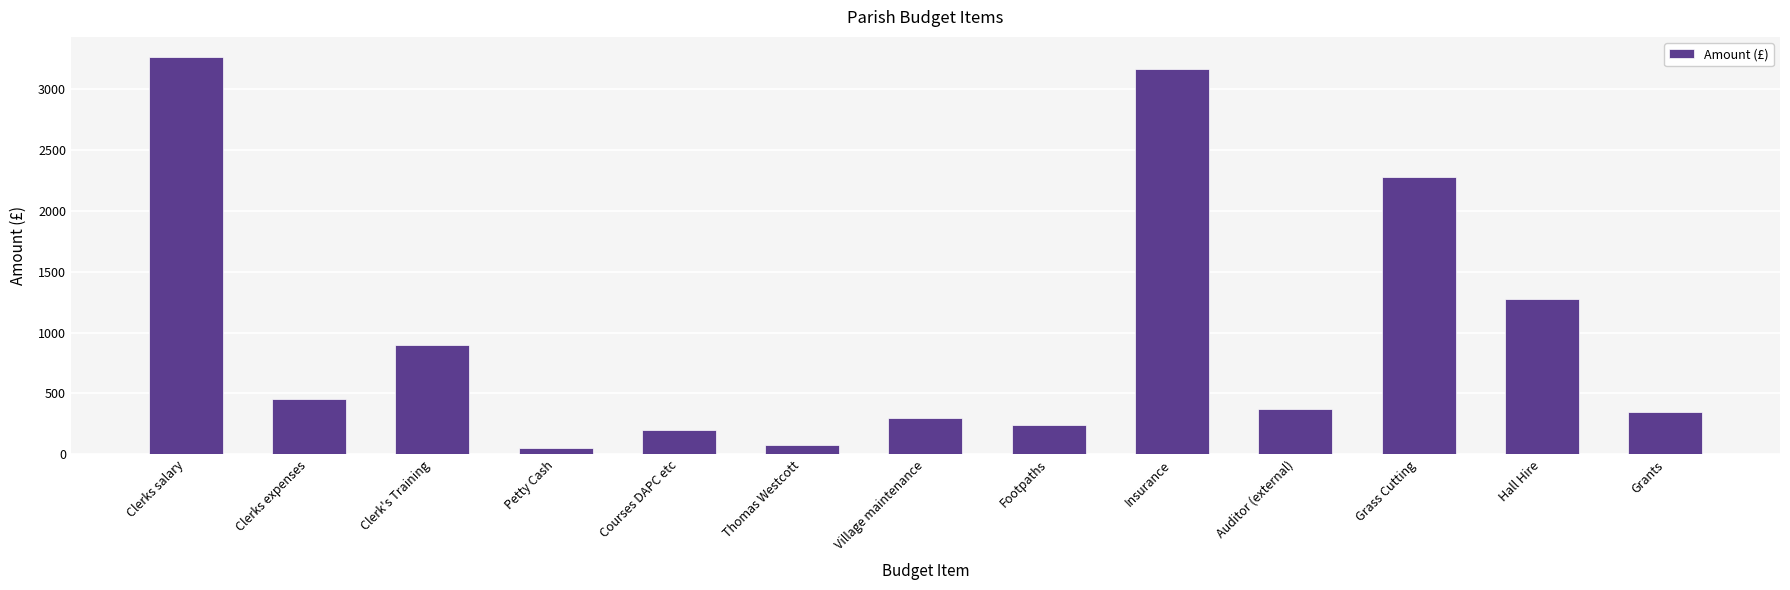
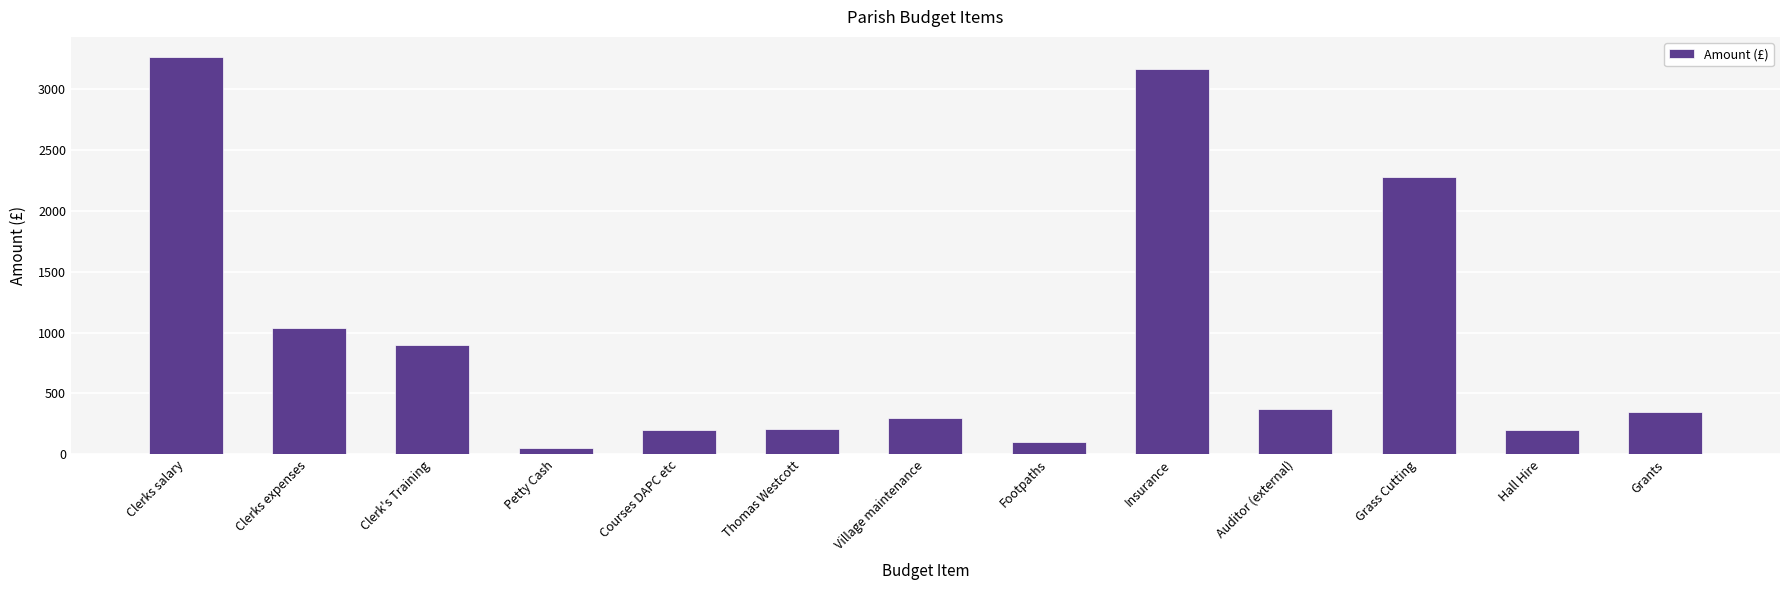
  {
    "Clerks salary": 3270,
-   "Clerks expenses": 460,
+   "Clerks expenses": 1040,
    "Clerk's Training": 900,
    "Petty Cash": 50,
    "Courses DAPC etc": 200,
-   "Thomas Westcott": 80,
+   "Thomas Westcott": 210,
    "Village maintenance": 300,
-   "Footpaths": 240,
+   "Footpaths": 100,
    "Insurance": 3160,
    "Auditor (external)": 370,
    "Grass Cutting": 2280,
-   "Hall Hire": 1280,
+   "Hall Hire": 200,
    "Grants": 350
  }
